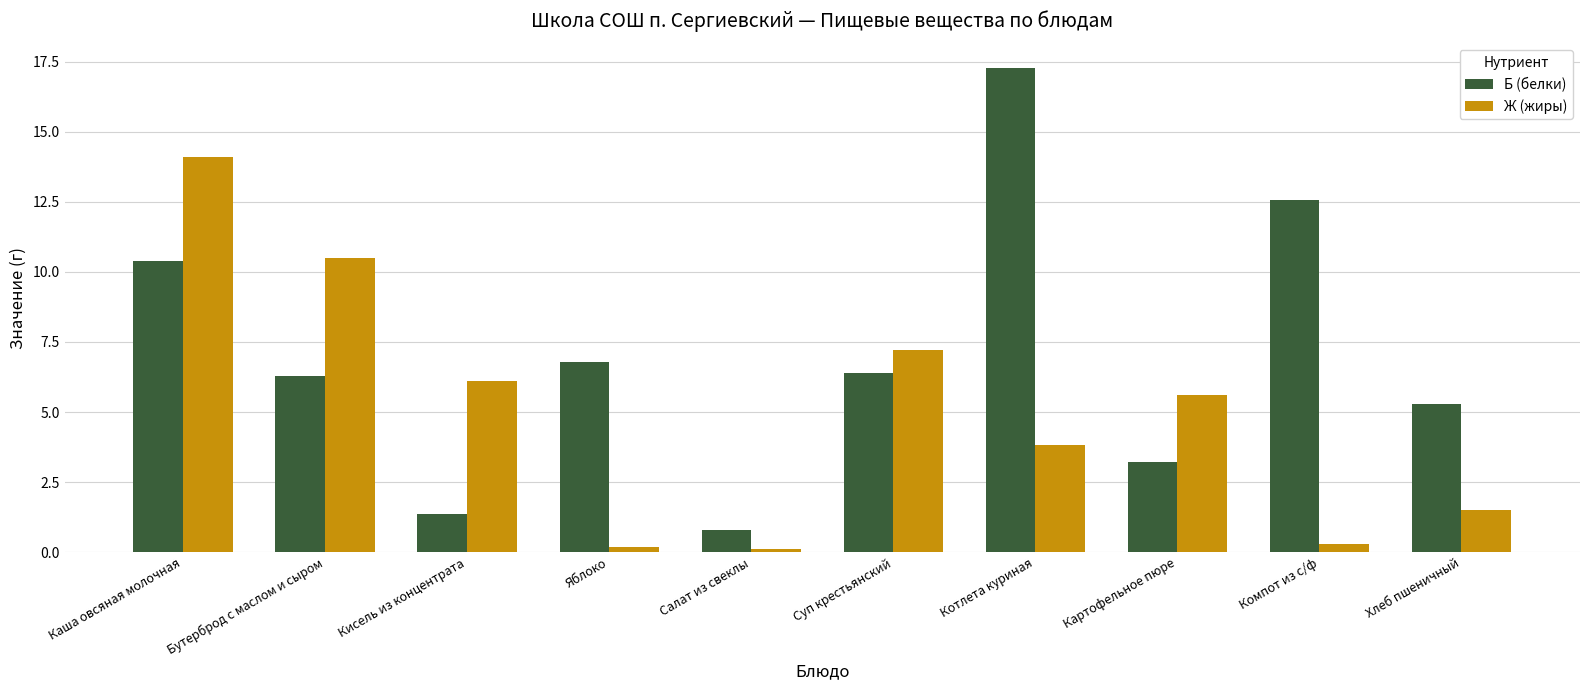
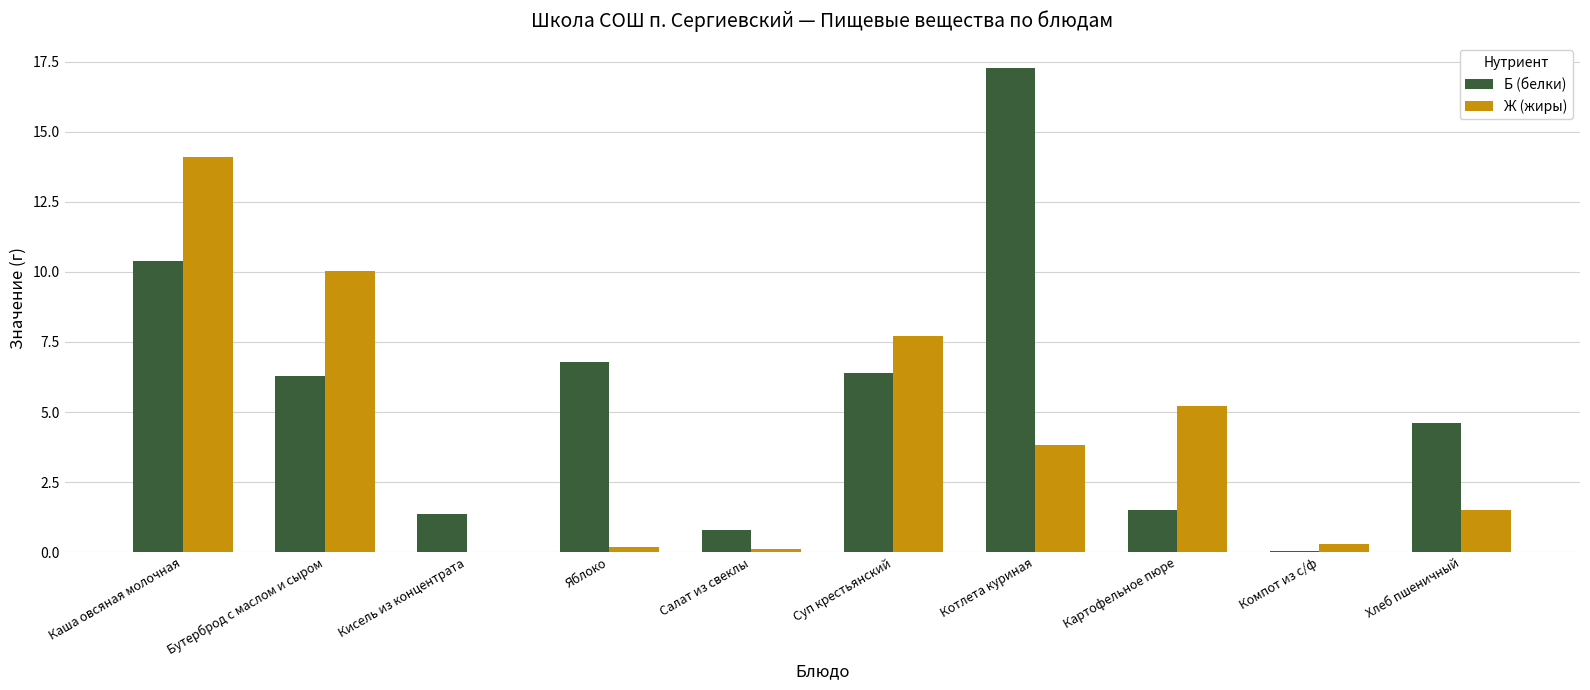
  {
    "Б (белки)": {
      "Каша овсяная молочная": 10.4,
      "Бутерброд с маслом и сыром": 6.3,
      "Кисель из концентрата": 1.4,
      "Яблоко": 6.8,
      "Салат из свеклы": 0.8,
      "Суп крестьянский": 6.4,
      "Котлета куриная": 17.3,
-     "Картофельное пюре": 3.2,
-     "Компот из с/ф": 12.6,
-     "Хлеб пшеничный": 5.3
+     "Картофельное пюре": 1.5,
+     "Компот из с/ф": 0.0,
+     "Хлеб пшеничный": 4.6
    },
    "Ж (жиры)": {
      "Каша овсяная молочная": 14.1,
-     "Бутерброд с маслом и сыром": 10.5,
-     "Кисель из концентрата": 6.1,
+     "Бутерброд с маслом и сыром": 10.0,
+     "Кисель из концентрата": 0.0,
      "Яблоко": 0.2,
      "Салат из свеклы": 0.1,
-     "Суп крестьянский": 7.2,
+     "Суп крестьянский": 7.7,
      "Котлета куриная": 3.8,
-     "Картофельное пюре": 5.6,
+     "Картофельное пюре": 5.2,
      "Компот из с/ф": 0.3,
      "Хлеб пшеничный": 1.5
    }
  }
